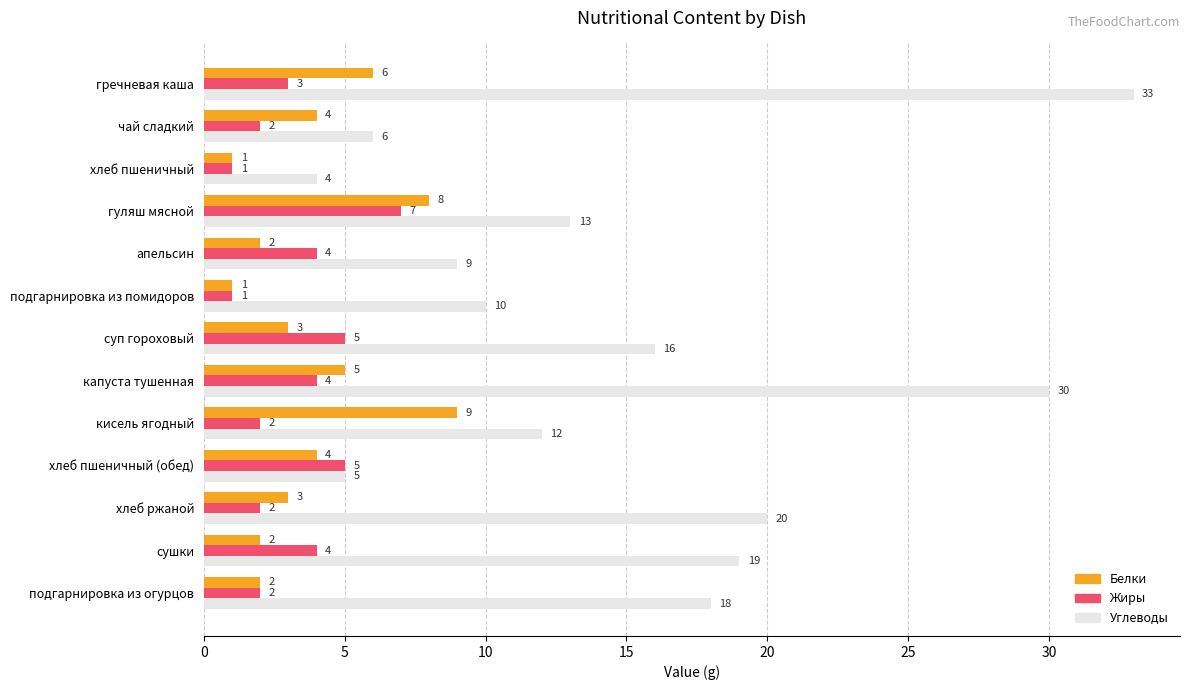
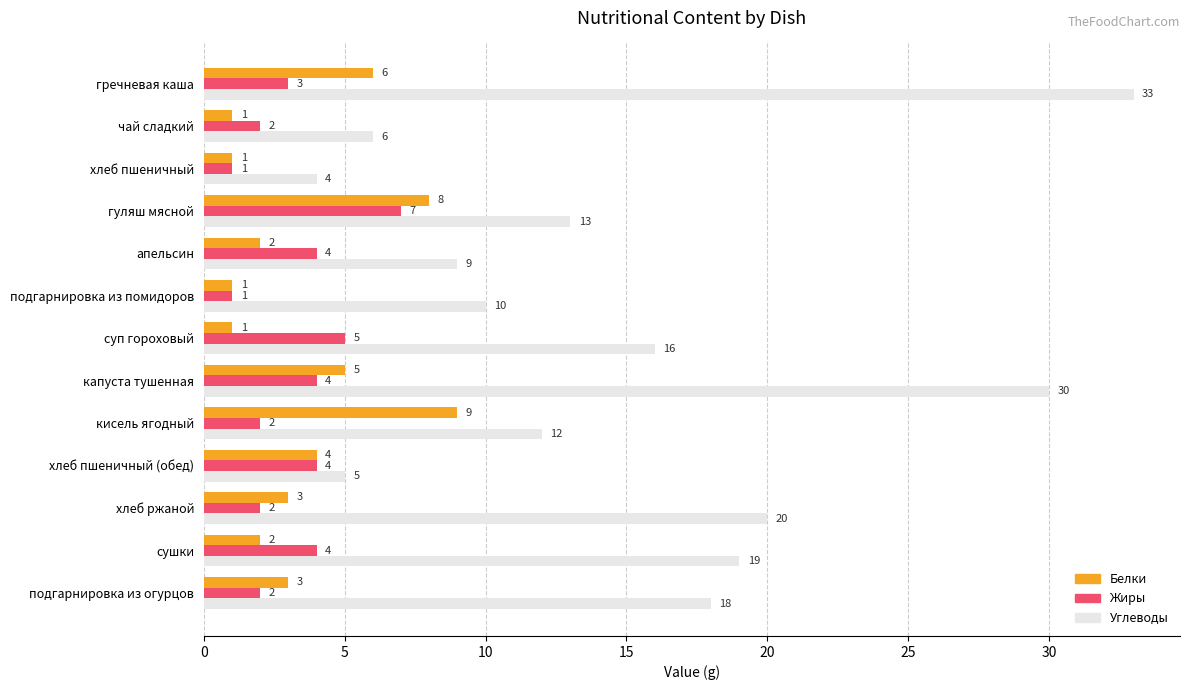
  {
    "Белки": {
      "гречневая каша": 6,
-     "чай сладкий": 4,
+     "чай сладкий": 1,
      "хлеб пшеничный": 1,
      "гуляш мясной": 8,
      "апельсин": 2,
      "подгарнировка из помидоров": 1,
-     "суп гороховый": 3,
+     "суп гороховый": 1,
      "капуста тушенная": 5,
      "кисель ягодный": 9,
      "хлеб пшеничный (обед)": 4,
      "хлеб ржаной": 3,
      "сушки": 2,
-     "подгарнировка из огурцов": 2
+     "подгарнировка из огурцов": 3
    },
    "Жиры": {
      "гречневая каша": 3,
      "чай сладкий": 2,
      "хлеб пшеничный": 1,
      "гуляш мясной": 7,
      "апельсин": 4,
      "подгарнировка из помидоров": 1,
      "суп гороховый": 5,
      "капуста тушенная": 4,
      "кисель ягодный": 2,
-     "хлеб пшеничный (обед)": 5,
+     "хлеб пшеничный (обед)": 4,
      "хлеб ржаной": 2,
      "сушки": 4,
      "подгарнировка из огурцов": 2
    },
    "Углеводы": {
      "гречневая каша": 33,
      "чай сладкий": 6,
      "хлеб пшеничный": 4,
      "гуляш мясной": 13,
      "апельсин": 9,
      "подгарнировка из помидоров": 10,
      "суп гороховый": 16,
      "капуста тушенная": 30,
      "кисель ягодный": 12,
      "хлеб пшеничный (обед)": 5,
      "хлеб ржаной": 20,
      "сушки": 19,
      "подгарнировка из огурцов": 18
    }
  }
